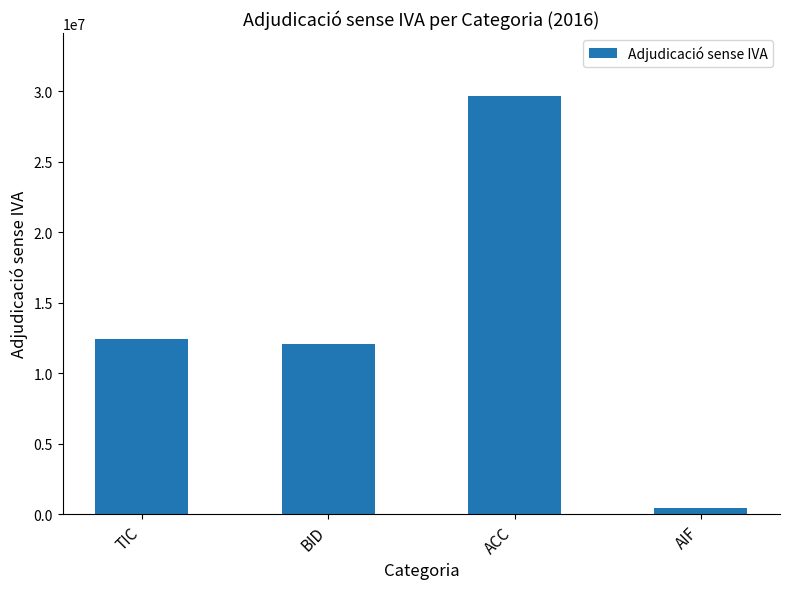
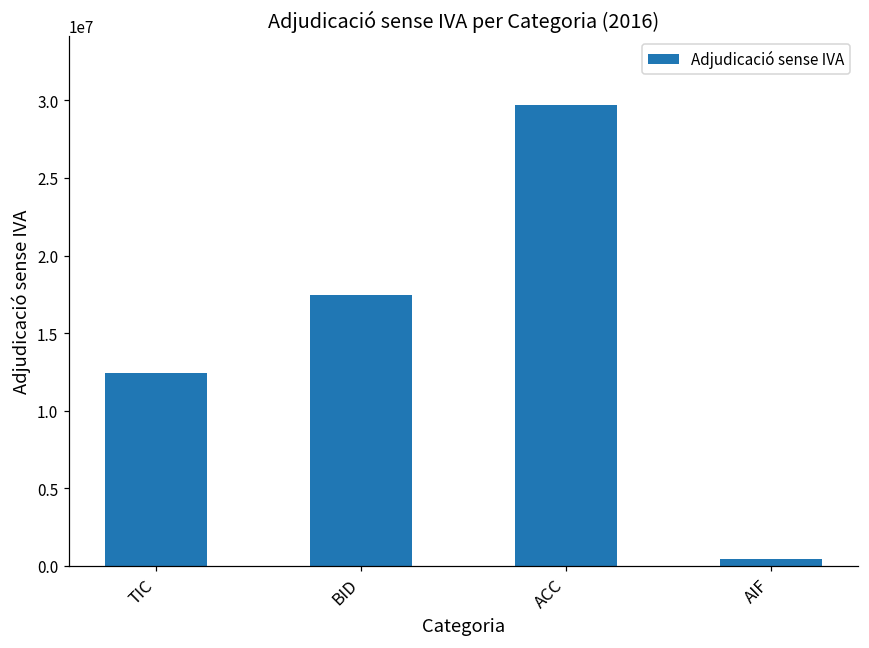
  {
    "TIC": 12500000,
-   "BID": 12100000,
+   "BID": 17500000,
    "ACC": 29700000,
    "AIF": 400000
  }
